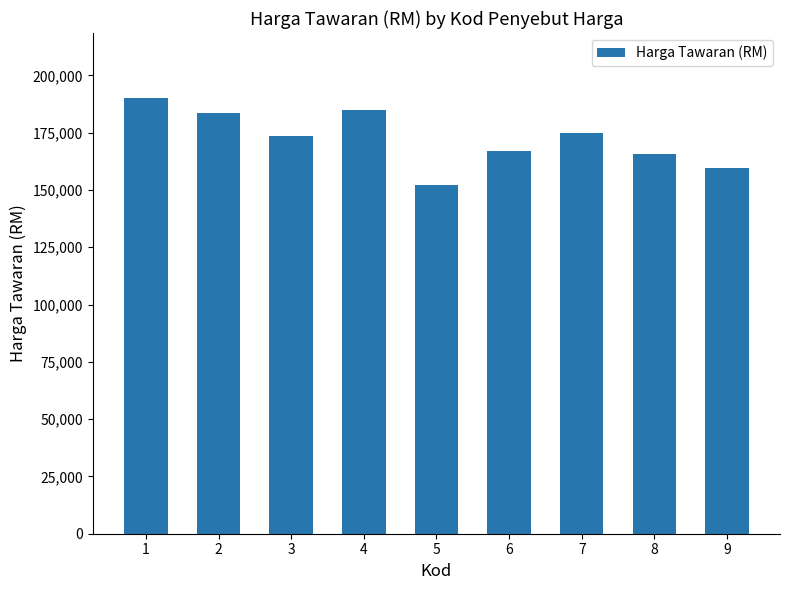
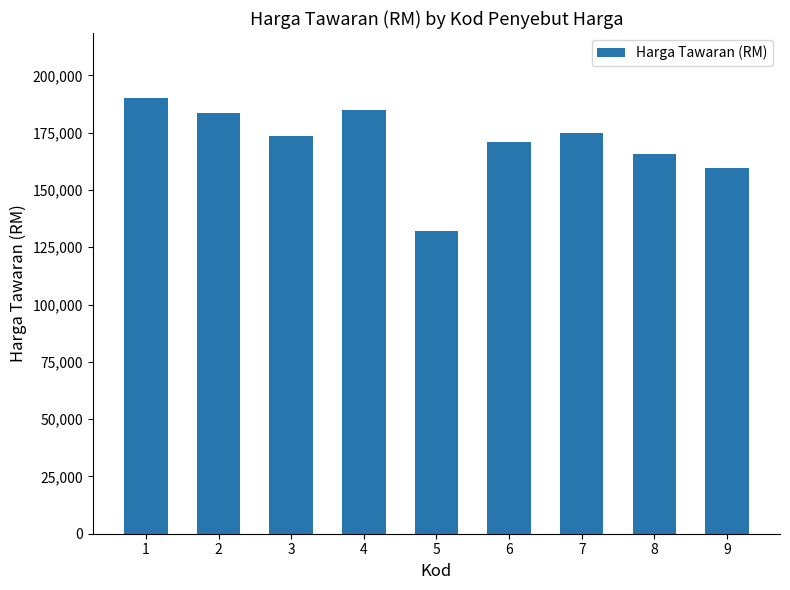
  {
    "1": "190,000",
    "2": "183,000",
    "3": "174,000",
    "4": "185,000",
-   "5": "152,000",
-   "6": "167,000",
+   "5": "132,000",
+   "6": "171,000",
    "7": "175,000",
    "8": "166,000",
    "9": "160,000"
  }
